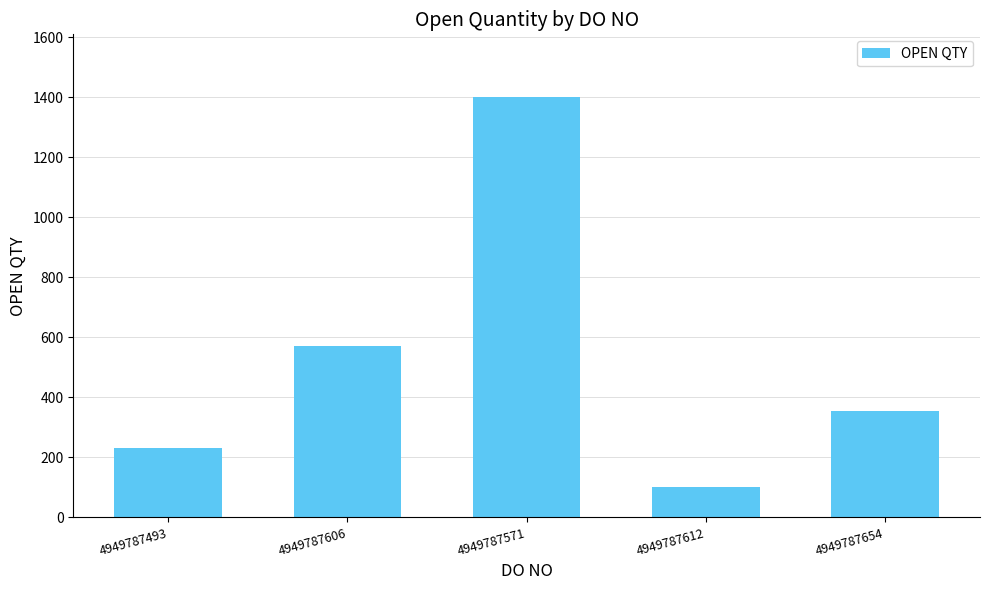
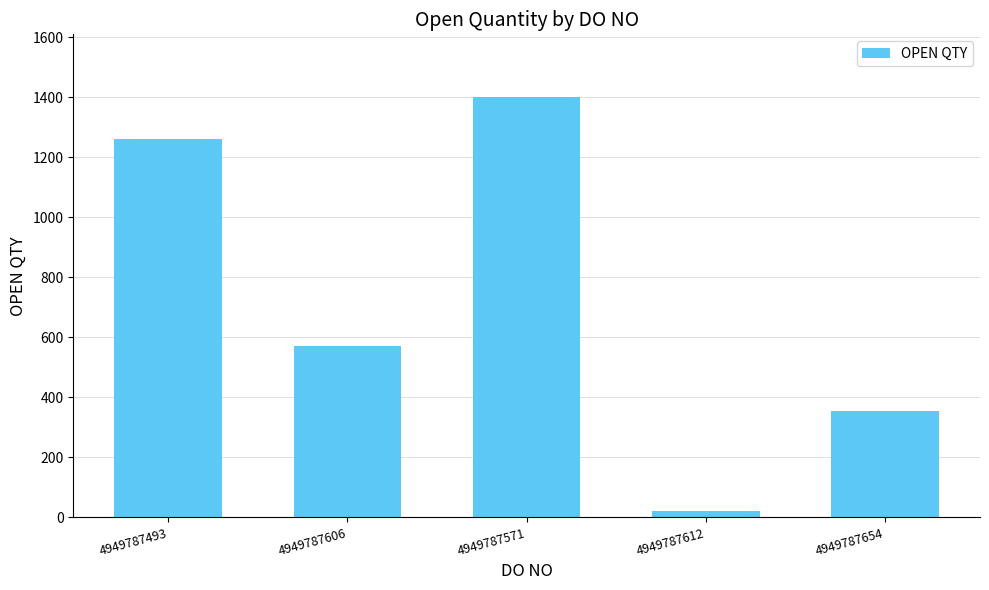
  {
-   "4949787493": 230,
+   "4949787493": 1260,
    "4949787606": 570,
    "4949787571": 1400,
-   "4949787612": 100,
+   "4949787612": 20,
    "4949787654": 350
  }
